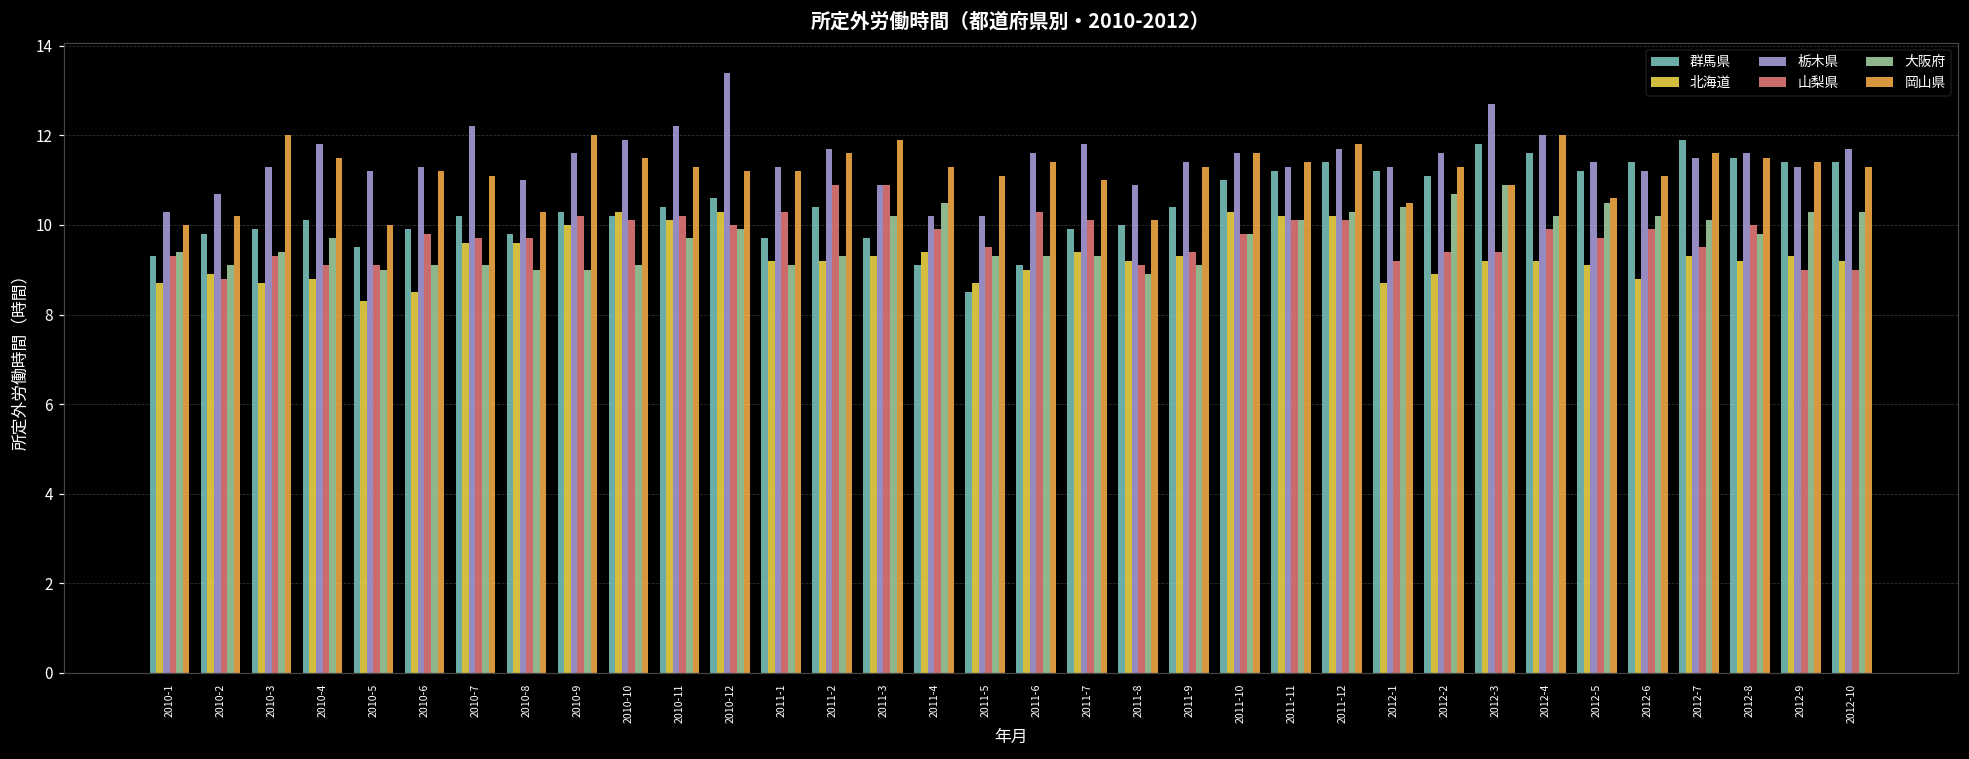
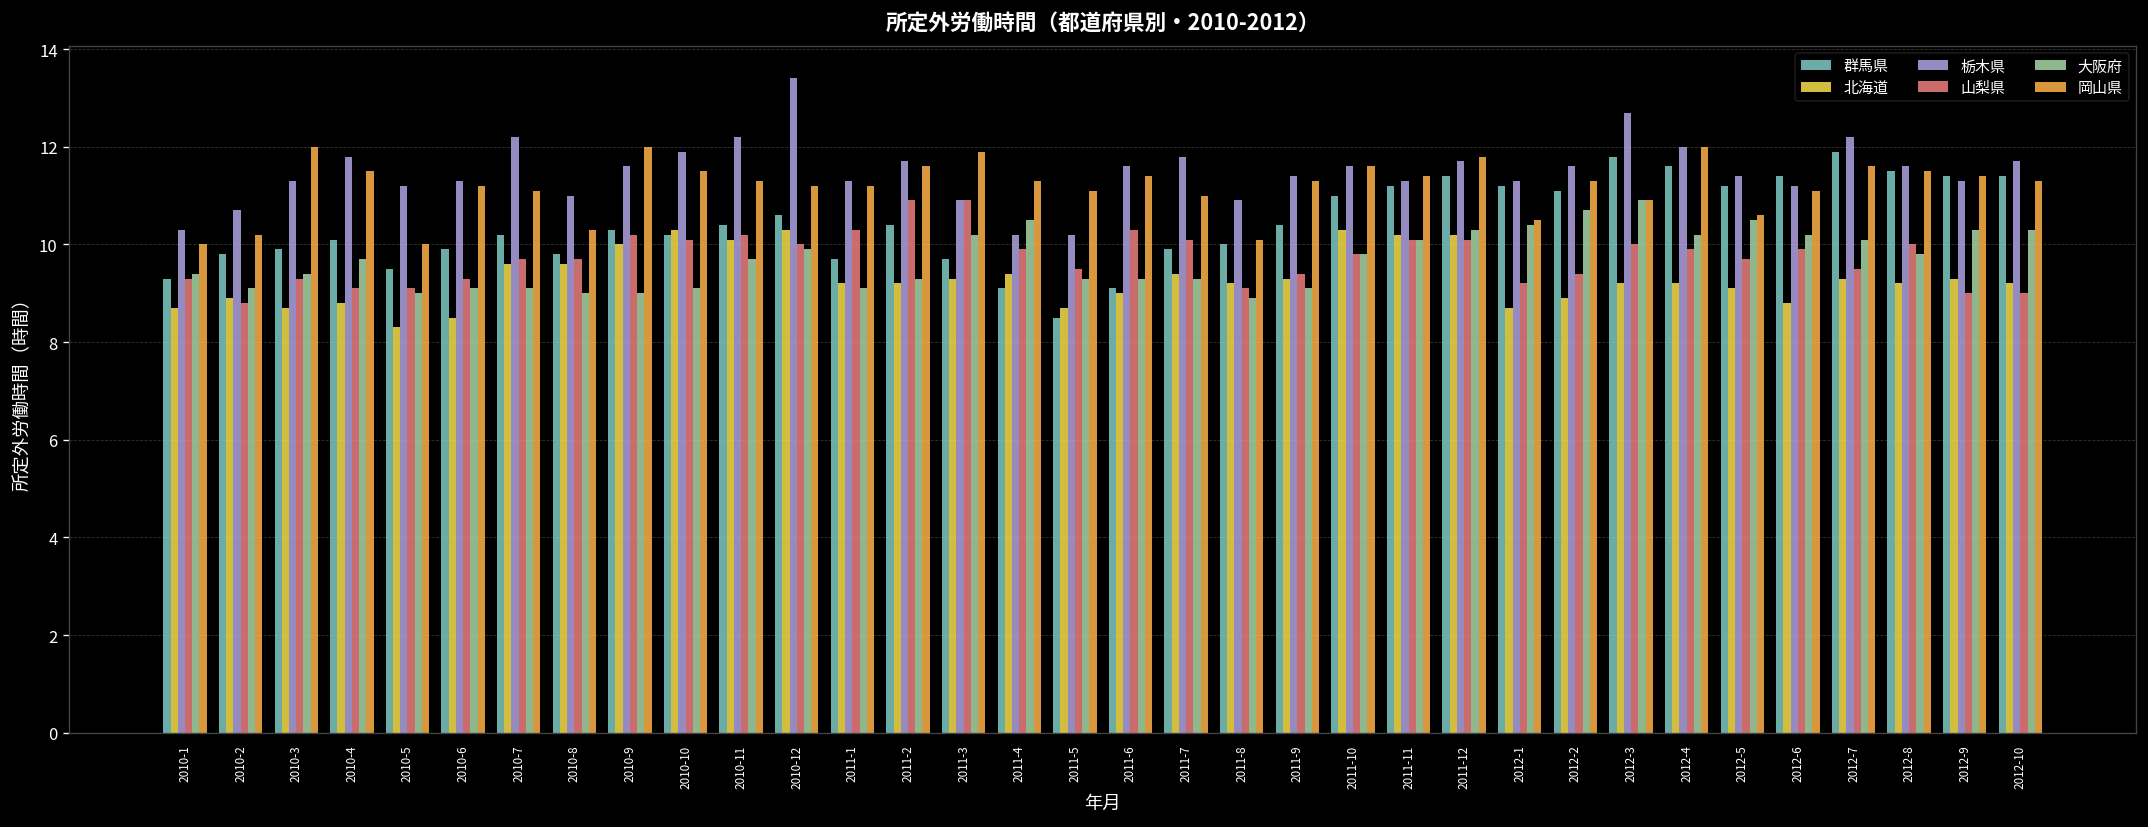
  {
    "栃木県": {
      "2010-1": 10.3,
      "2010-2": 10.7,
      "2010-3": 11.3,
      "2010-4": 11.8,
      "2010-5": 11.2,
      "2010-6": 11.3,
      "2010-7": 12.2,
      "2010-8": 11.0,
      "2010-9": 11.6,
      "2010-10": 11.9,
      "2010-11": 12.2,
      "2010-12": 13.4,
      "2011-1": 11.3,
      "2011-2": 11.7,
      "2011-3": 10.9,
      "2011-4": 10.2,
      "2011-5": 10.2,
      "2011-6": 11.6,
      "2011-7": 11.8,
      "2011-8": 10.9,
      "2011-9": 11.4,
      "2011-10": 11.6,
      "2011-11": 11.3,
      "2011-12": 11.7,
      "2012-1": 11.3,
      "2012-2": 11.6,
      "2012-3": 12.7,
      "2012-4": 12.0,
      "2012-5": 11.4,
      "2012-6": 11.2,
-     "2012-7": 11.5,
+     "2012-7": 12.2,
      "2012-8": 11.6,
      "2012-9": 11.3,
      "2012-10": 11.7
    },
    "山梨県": {
      "2010-1": 9.3,
      "2010-2": 8.8,
      "2010-3": 9.3,
      "2010-4": 9.1,
      "2010-5": 9.1,
-     "2010-6": 9.8,
+     "2010-6": 9.3,
      "2010-7": 9.7,
      "2010-8": 9.7,
      "2010-9": 10.2,
      "2010-10": 10.1,
      "2010-11": 10.2,
      "2010-12": 10.0,
      "2011-1": 10.3,
      "2011-2": 10.9,
      "2011-3": 10.9,
      "2011-4": 9.9,
      "2011-5": 9.5,
      "2011-6": 10.3,
      "2011-7": 10.1,
      "2011-8": 9.1,
      "2011-9": 9.4,
      "2011-10": 9.8,
      "2011-11": 10.1,
      "2011-12": 10.1,
      "2012-1": 9.2,
      "2012-2": 9.4,
-     "2012-3": 9.4,
+     "2012-3": 10.0,
      "2012-4": 9.9,
      "2012-5": 9.7,
      "2012-6": 9.9,
      "2012-7": 9.5,
      "2012-8": 10.0,
      "2012-9": 9.0,
      "2012-10": 9.0
    }
  }
